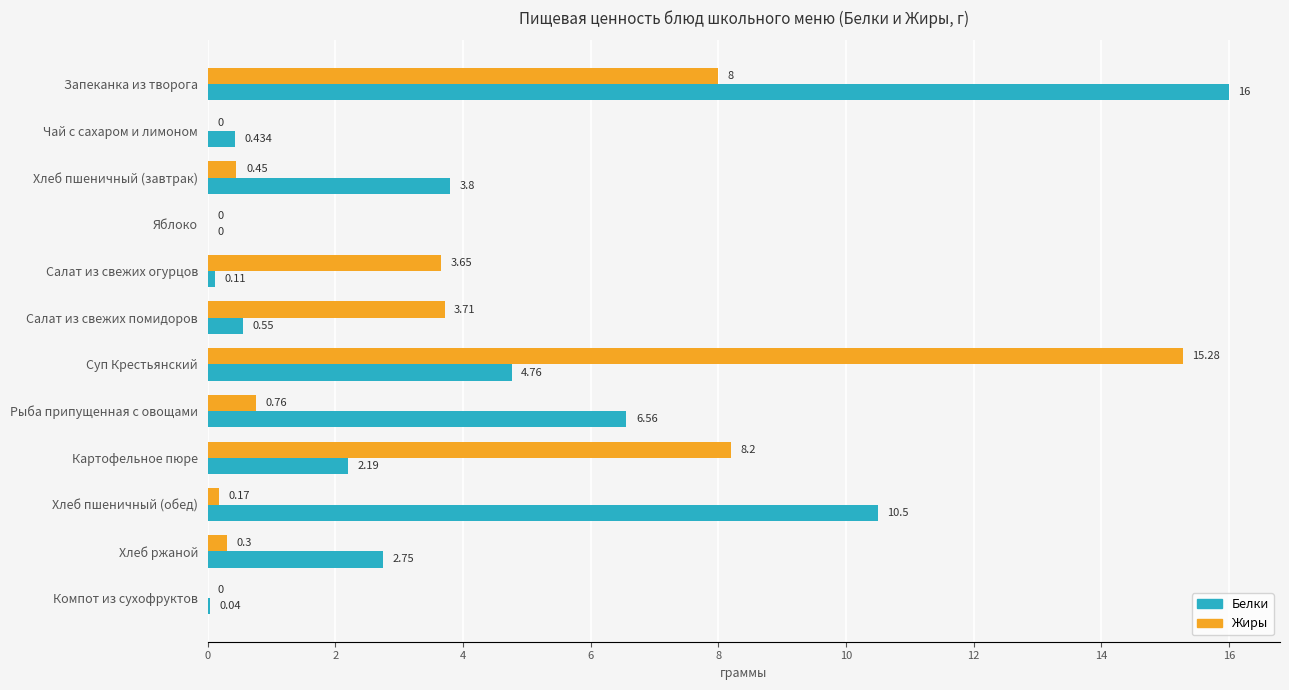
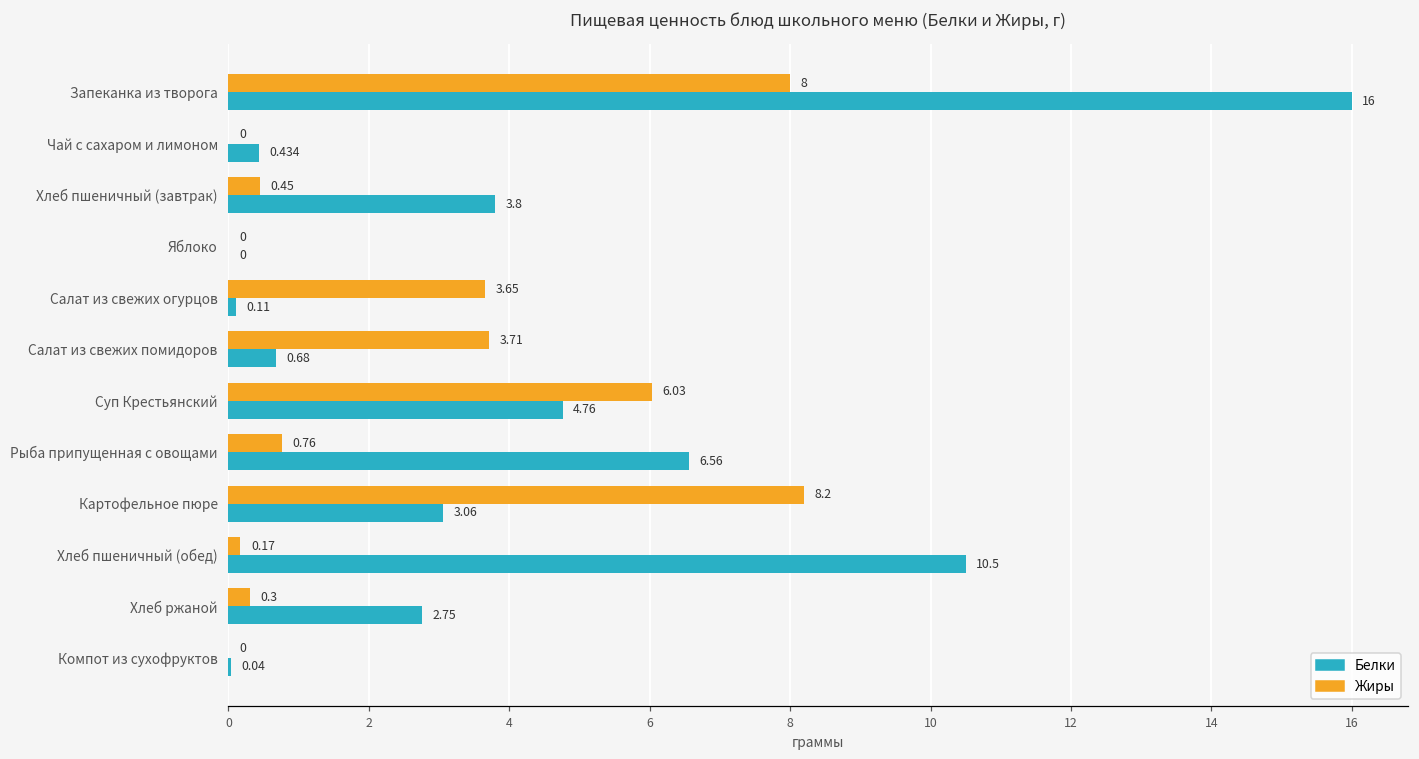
  {
    "Белки": {
      "Запеканка из творога": 16,
      "Чай с сахаром и лимоном": 0.434,
      "Хлеб пшеничный (завтрак)": 3.8,
      "Яблоко": 0,
      "Салат из свежих огурцов": 0.11,
-     "Салат из свежих помидоров": 0.55,
+     "Салат из свежих помидоров": 0.68,
      "Суп Крестьянский": 4.76,
      "Рыба припущенная с овощами": 6.56,
-     "Картофельное пюре": 2.19,
+     "Картофельное пюре": 3.06,
      "Хлеб пшеничный (обед)": 10.5,
      "Хлеб ржаной": 2.75,
      "Компот из сухофруктов": 0.04
    },
    "Жиры": {
      "Запеканка из творога": 8,
      "Чай с сахаром и лимоном": 0,
      "Хлеб пшеничный (завтрак)": 0.45,
      "Яблоко": 0,
      "Салат из свежих огурцов": 3.65,
      "Салат из свежих помидоров": 3.71,
-     "Суп Крестьянский": 15.28,
+     "Суп Крестьянский": 6.03,
      "Рыба припущенная с овощами": 0.76,
      "Картофельное пюре": 8.2,
      "Хлеб пшеничный (обед)": 0.17,
      "Хлеб ржаной": 0.3,
      "Компот из сухофруктов": 0
    }
  }
